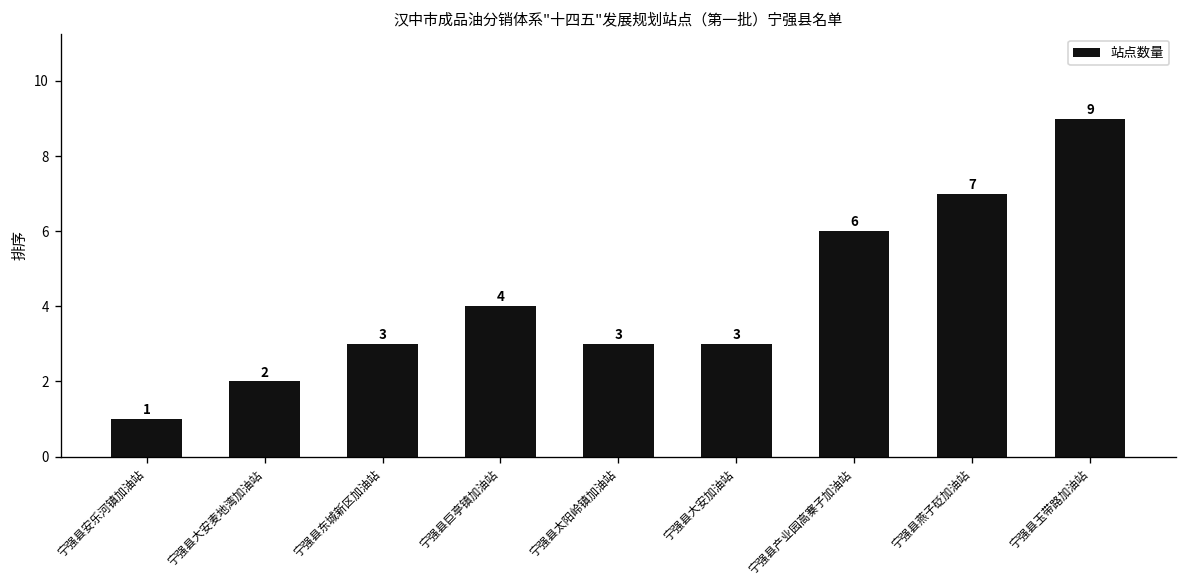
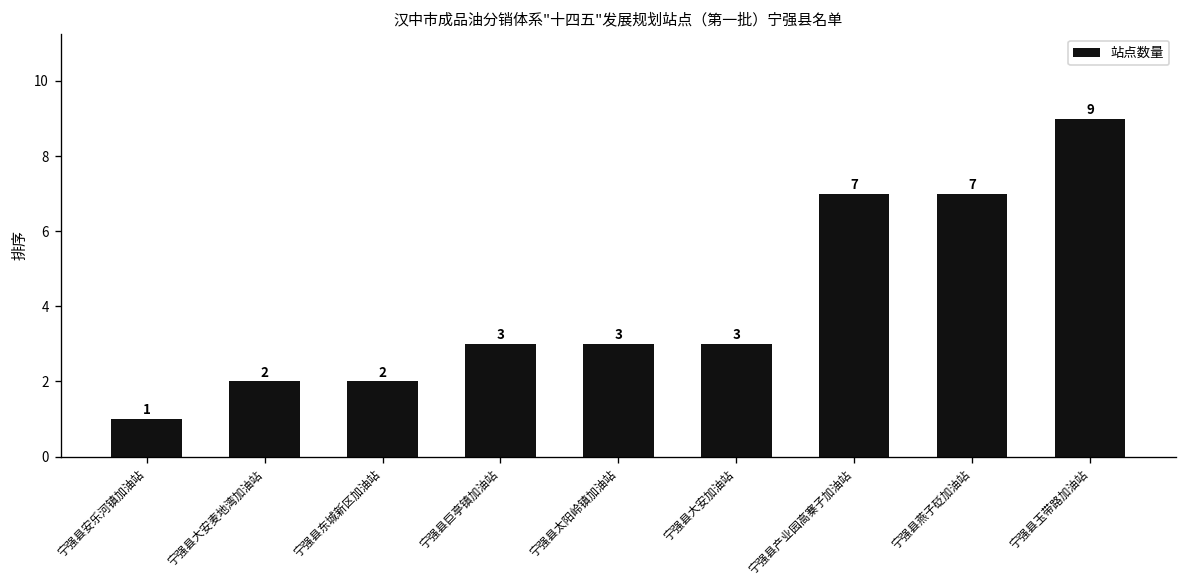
  {
    "宁强县安乐河镇加油站": 1,
    "宁强县大安麦地湾加油站": 2,
-   "宁强县东城新区加油站": 3,
-   "宁强县巨亭镇加油站": 4,
+   "宁强县东城新区加油站": 2,
+   "宁强县巨亭镇加油站": 3,
    "宁强县太阳岭镇加油站": 3,
    "宁强县大安加油站": 3,
-   "宁强县产业园高寨子加油站": 6,
+   "宁强县产业园高寨子加油站": 7,
    "宁强县燕子砭加油站": 7,
    "宁强县玉带路加油站": 9
  }
